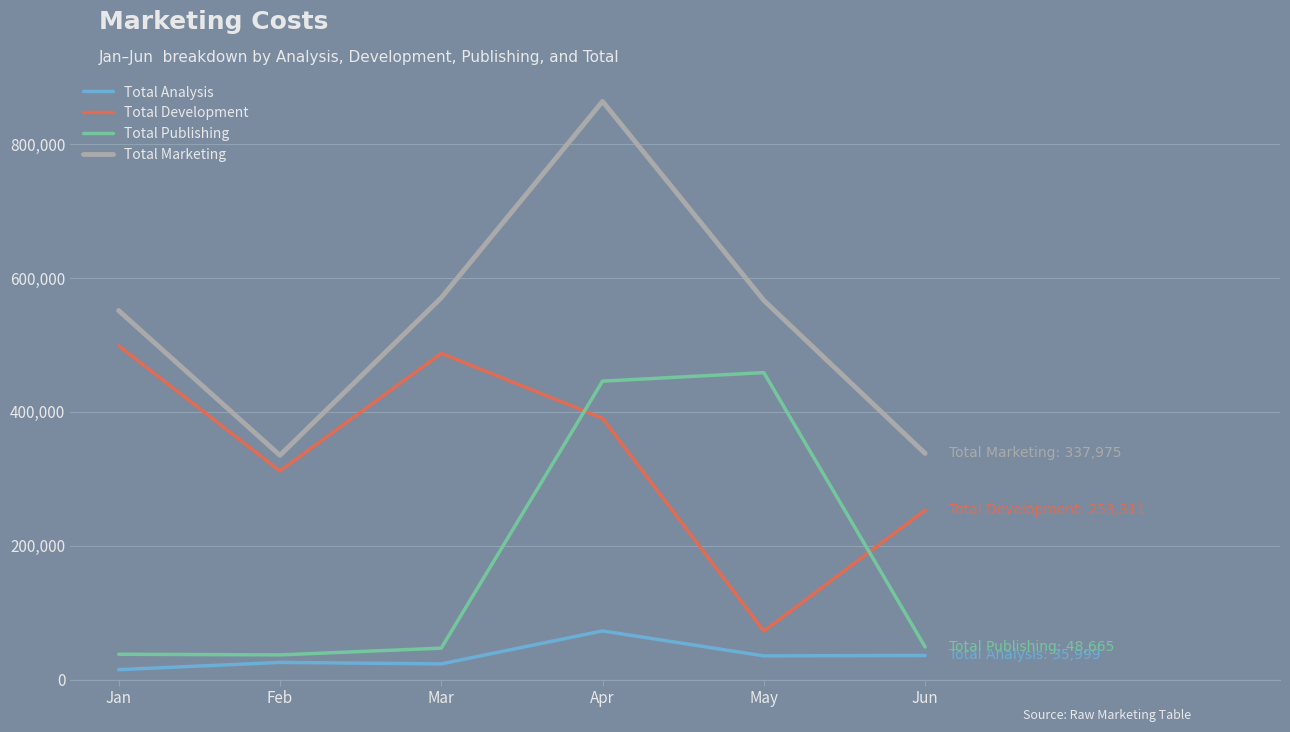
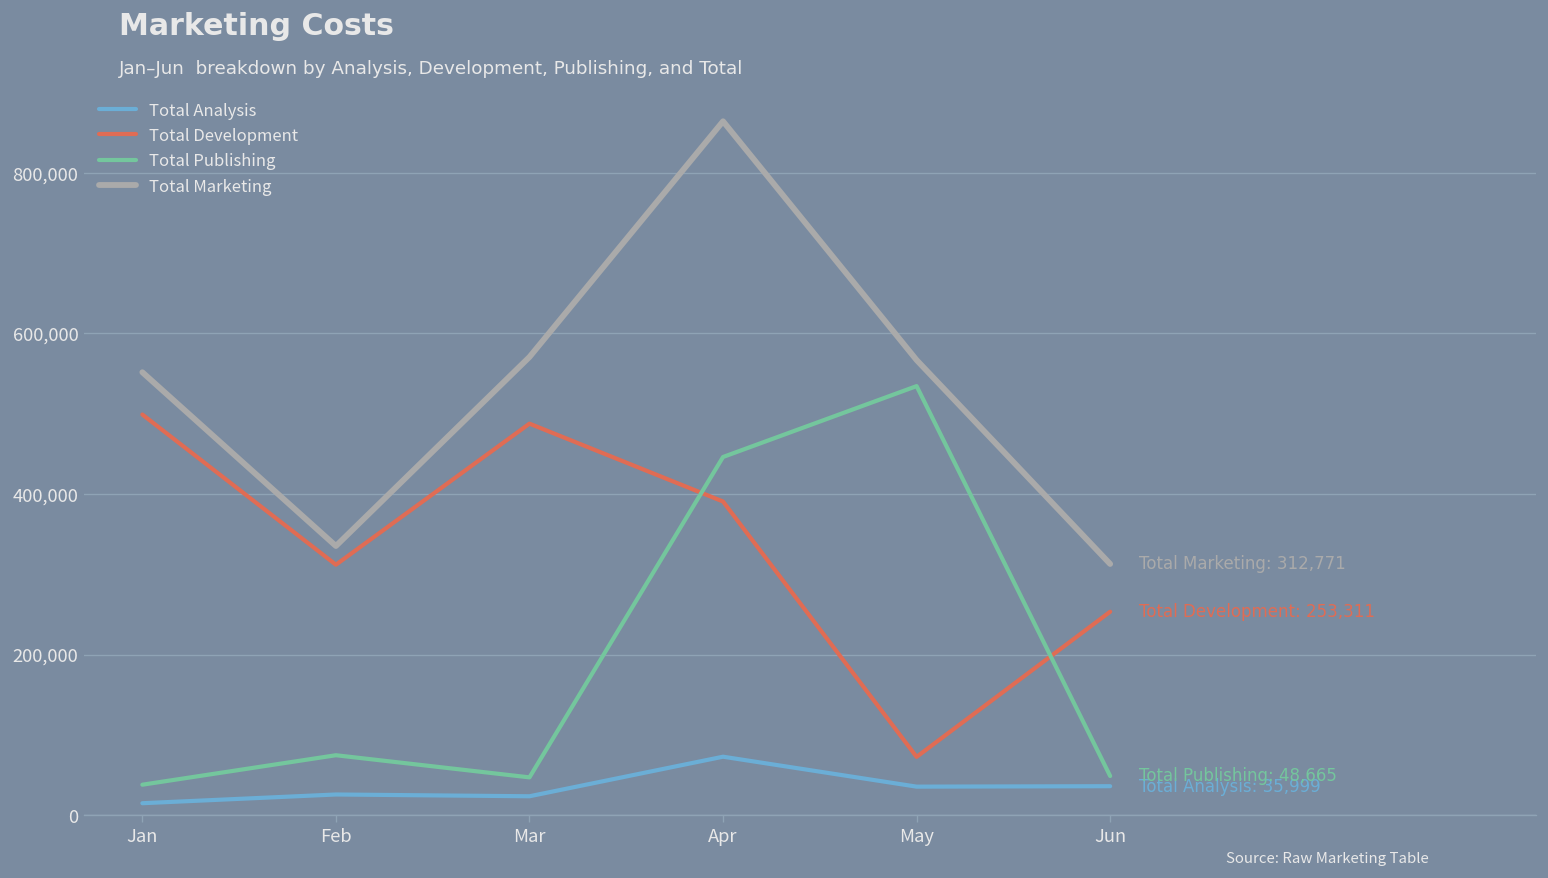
  {
    "Total Analysis": {
      "Jan": "10,000",
      "Feb": "30,000",
      "Mar": "20,000",
      "Apr": "70,000",
      "May": "40,000"
    },
    "Total Development": {
      "Jun": "253,311"
    },
    "Total Publishing": {
      "Jan": "40,000",
-     "Feb": "40,000",
+     "Feb": "70,000",
      "Mar": "50,000",
      "Apr": "450,000",
-     "May": "460,000"
+     "May": "530,000"
    },
    "Total Marketing": {
-     "Jun": "337,975"
+     "Jun": "312,771"
    }
  }
